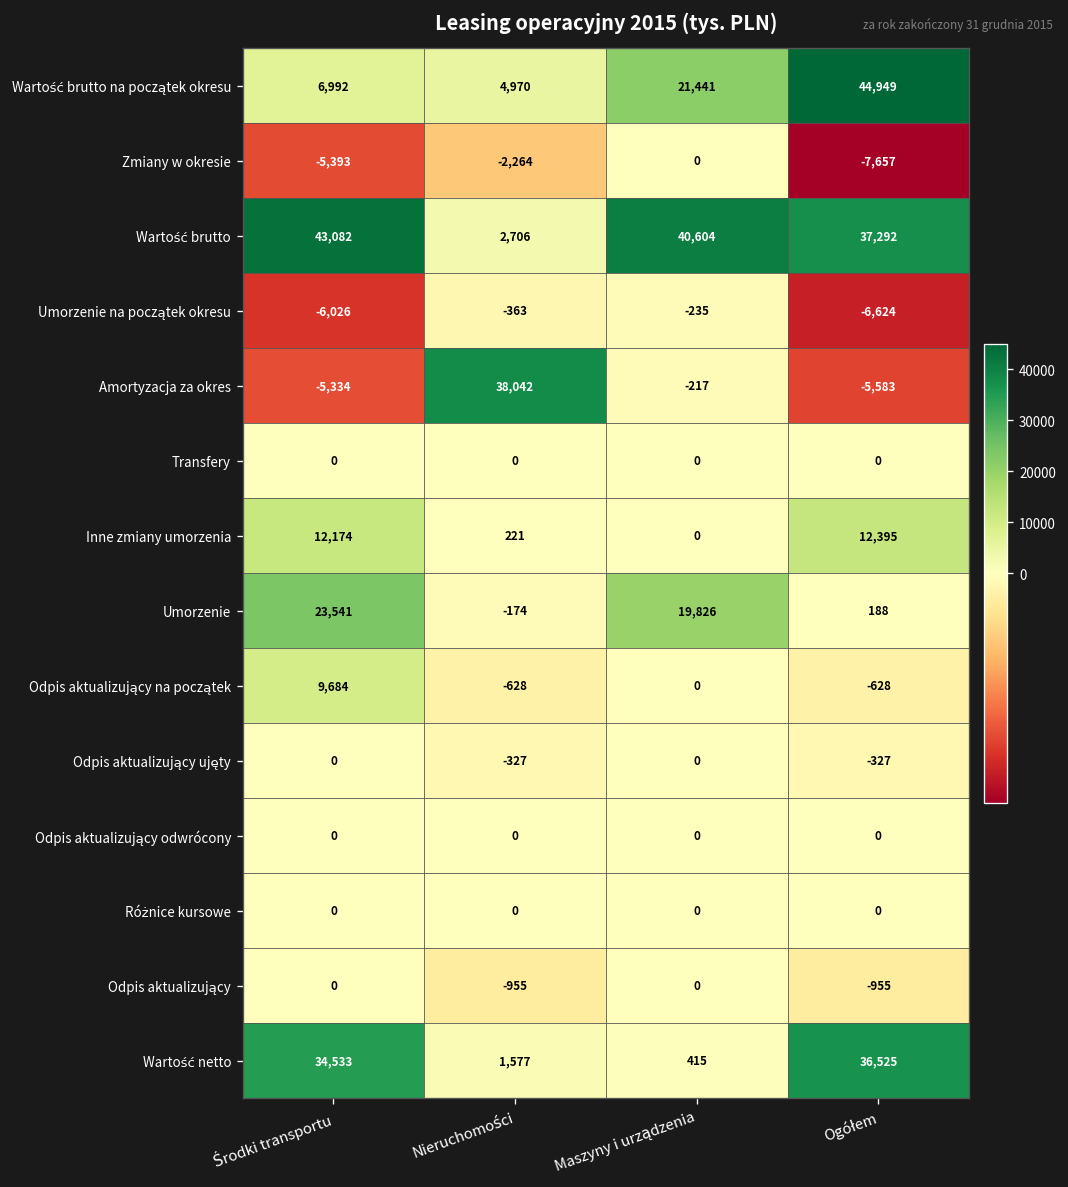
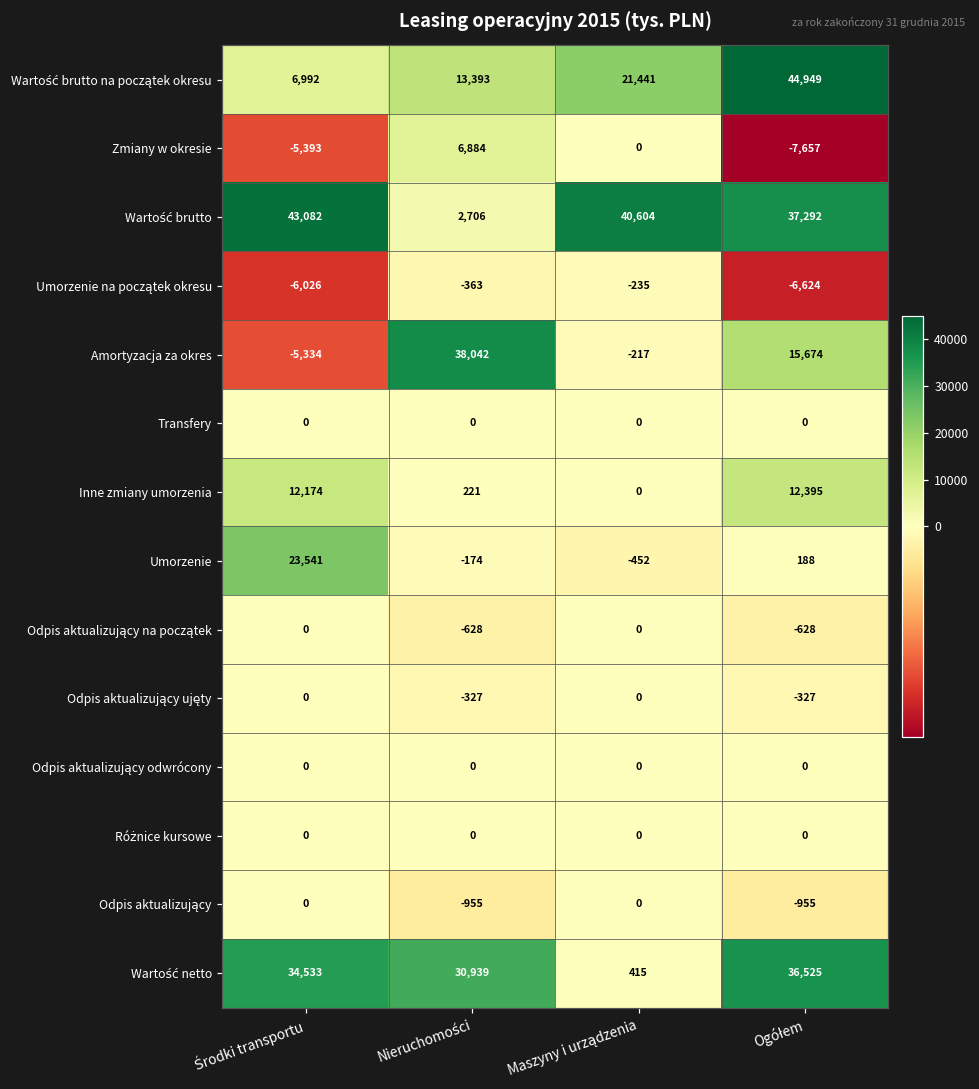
  {
    "Wartość brutto na początek okresu": {
      "Środki transportu": "6,992",
-     "Nieruchomości": "4,970",
+     "Nieruchomości": "13,393",
      "Maszyny i urządzenia": "21,441",
      "Ogółem": "44,949"
    },
    "Zmiany w okresie": {
      "Środki transportu": "-5,393",
-     "Nieruchomości": "-2,264",
+     "Nieruchomości": "6,884",
      "Maszyny i urządzenia": "0",
      "Ogółem": "-7,657"
    },
    "Wartość brutto": {
      "Środki transportu": "43,082",
      "Nieruchomości": "2,706",
      "Maszyny i urządzenia": "40,604",
      "Ogółem": "37,292"
    },
    "Umorzenie na początek okresu": {
      "Środki transportu": "-6,026",
      "Nieruchomości": "-363",
      "Maszyny i urządzenia": "-235",
      "Ogółem": "-6,624"
    },
    "Amortyzacja za okres": {
      "Środki transportu": "-5,334",
      "Nieruchomości": "38,042",
      "Maszyny i urządzenia": "-217",
-     "Ogółem": "-5,583"
+     "Ogółem": "15,674"
    },
    "Transfery": {
      "Środki transportu": "0",
      "Nieruchomości": "0",
      "Maszyny i urządzenia": "0",
      "Ogółem": "0"
    },
    "Inne zmiany umorzenia": {
      "Środki transportu": "12,174",
      "Nieruchomości": "221",
      "Maszyny i urządzenia": "0",
      "Ogółem": "12,395"
    },
    "Umorzenie": {
      "Środki transportu": "23,541",
      "Nieruchomości": "-174",
-     "Maszyny i urządzenia": "19,826",
+     "Maszyny i urządzenia": "-452",
      "Ogółem": "188"
    },
    "Odpis aktualizujący na początek": {
-     "Środki transportu": "9,684",
+     "Środki transportu": "0",
      "Nieruchomości": "-628",
      "Maszyny i urządzenia": "0",
      "Ogółem": "-628"
    },
    "Odpis aktualizujący ujęty": {
      "Środki transportu": "0",
      "Nieruchomości": "-327",
      "Maszyny i urządzenia": "0",
      "Ogółem": "-327"
    },
    "Odpis aktualizujący odwrócony": {
      "Środki transportu": "0",
      "Nieruchomości": "0",
      "Maszyny i urządzenia": "0",
      "Ogółem": "0"
    },
    "Różnice kursowe": {
      "Środki transportu": "0",
      "Nieruchomości": "0",
      "Maszyny i urządzenia": "0",
      "Ogółem": "0"
    },
    "Odpis aktualizujący": {
      "Środki transportu": "0",
      "Nieruchomości": "-955",
      "Maszyny i urządzenia": "0",
      "Ogółem": "-955"
    },
    "Wartość netto": {
      "Środki transportu": "34,533",
-     "Nieruchomości": "1,577",
+     "Nieruchomości": "30,939",
      "Maszyny i urządzenia": "415",
      "Ogółem": "36,525"
    }
  }
